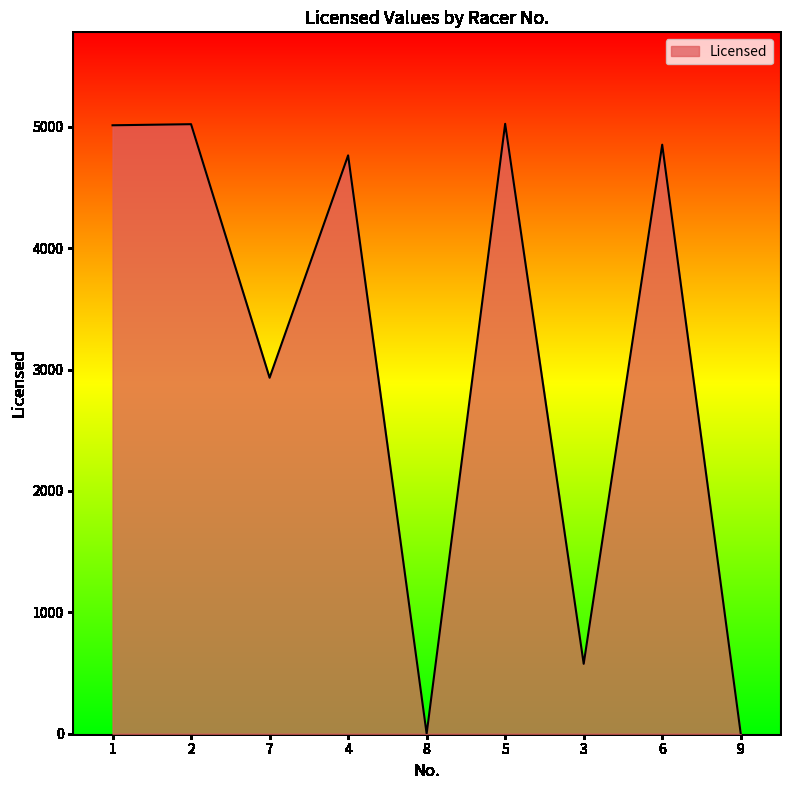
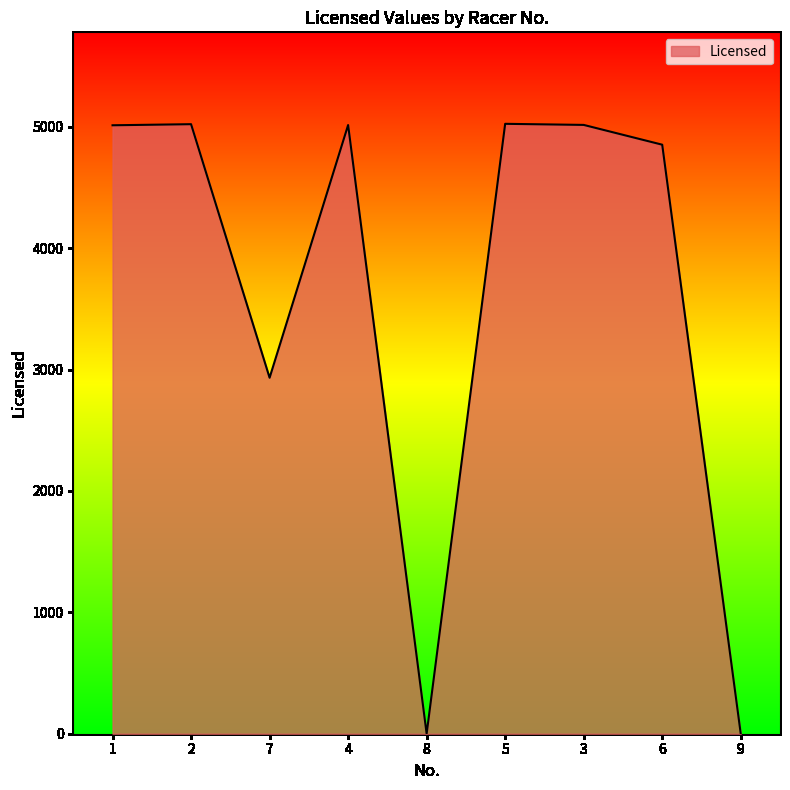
  {
    "1": 5010,
    "2": 5020,
    "7": 2930,
-   "4": 4770,
+   "4": 5020,
    "8": 0,
    "5": 5030,
-   "3": 580,
+   "3": 5020,
    "6": 4850,
    "9": 0
  }
